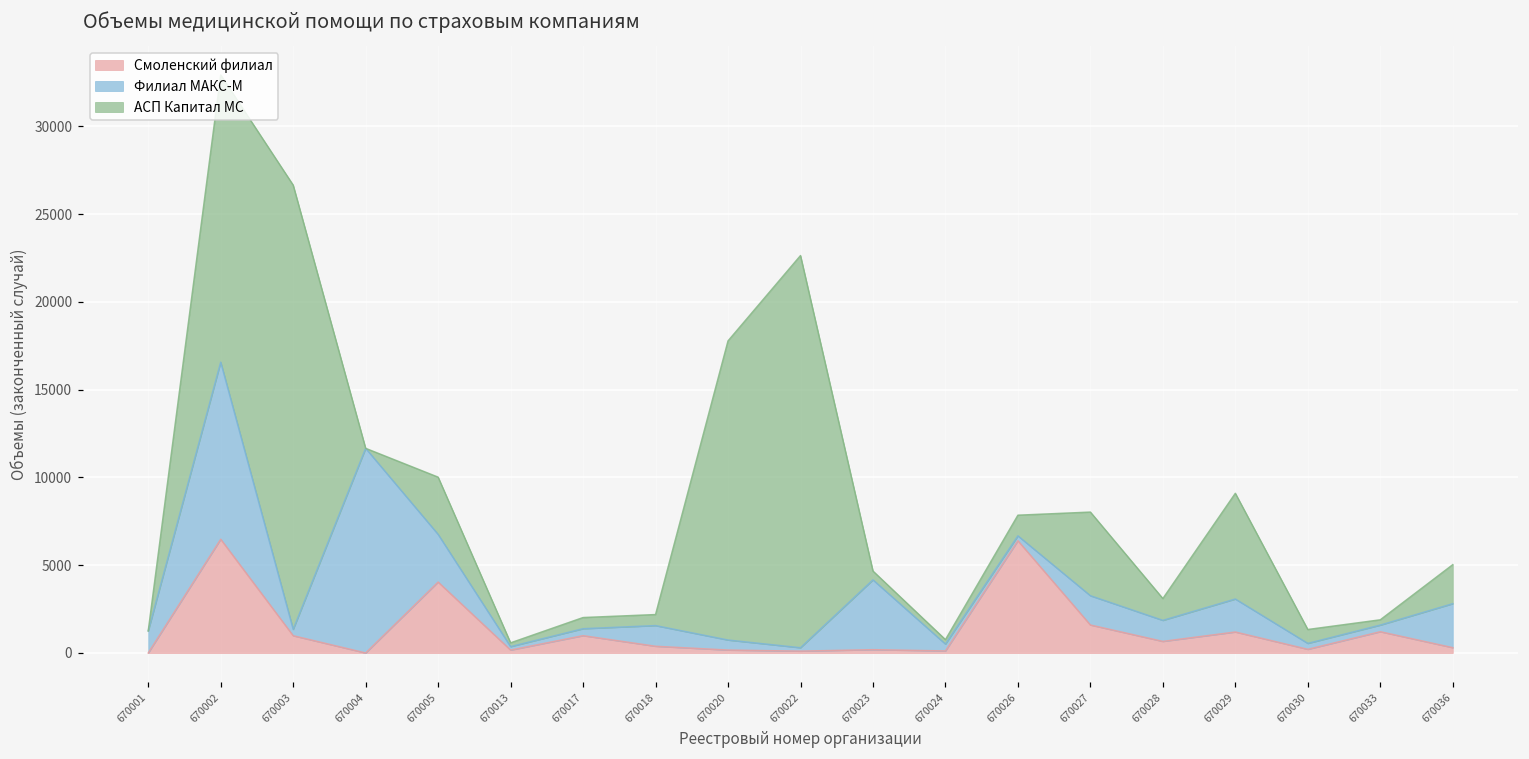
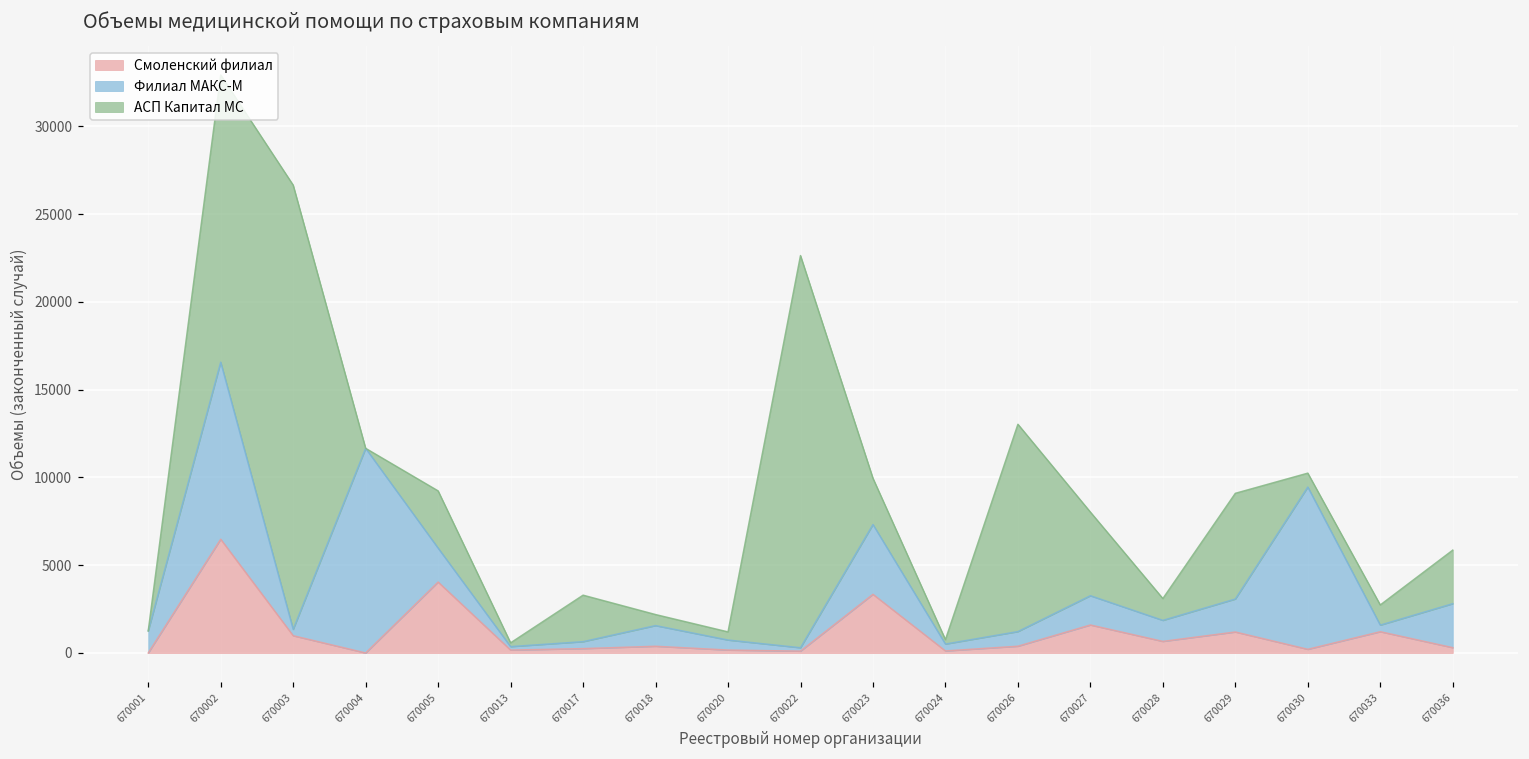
  {
    "Смоленский филиал": {
      "670001": 0,
      "670002": 6500,
      "670003": 1000,
      "670004": 0,
      "670005": 4000,
      "670013": 200,
-     "670017": 1000,
+     "670017": 200,
      "670018": 400,
      "670020": 200,
      "670022": 100,
-     "670023": 200,
+     "670023": 3300,
      "670024": 100,
-     "670026": 6400,
+     "670026": 400,
      "670027": 1600,
      "670028": 700,
      "670029": 1200,
      "670030": 200,
      "670033": 1200,
      "670036": 300
    },
    "Филиал МАКС-М": {
      "670002": 10100,
      "670003": 400,
-     "670005": 2700,
+     "670005": 1900,
      "670013": 200,
      "670017": 400,
      "670018": 1200,
      "670020": 600,
      "670022": 200,
      "670023": 4000,
      "670024": 400,
-     "670026": 300,
+     "670026": 800,
      "670027": 1700,
      "670028": 1200,
      "670029": 1900,
-     "670030": 300,
+     "670030": 9200,
      "670033": 400,
      "670036": 2500
    },
    "АСП Капитал МС": {
      "670003": 25300,
      "670005": 3300,
      "670013": 200,
-     "670017": 600,
+     "670017": 2600,
      "670018": 600,
-     "670020": 17000,
+     "670020": 500,
      "670022": 22300,
-     "670023": 500,
+     "670023": 2600,
      "670024": 300,
-     "670026": 1200,
+     "670026": 11800,
      "670027": 4800,
      "670028": 1200,
      "670029": 6000,
      "670030": 800,
-     "670033": 300,
-     "670036": 2200
+     "670033": 1100,
+     "670036": 3100
    }
  }
